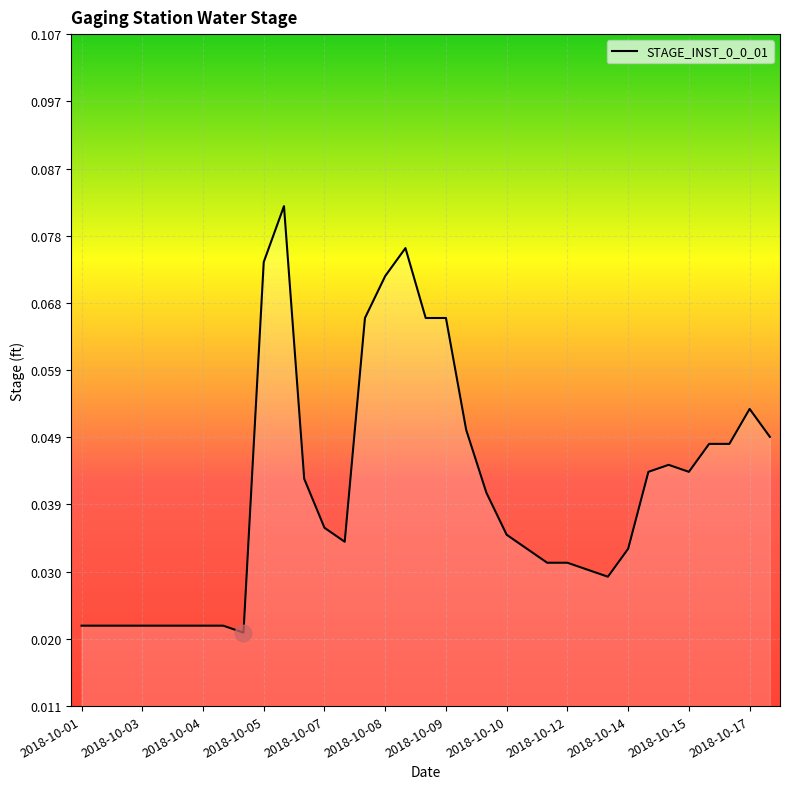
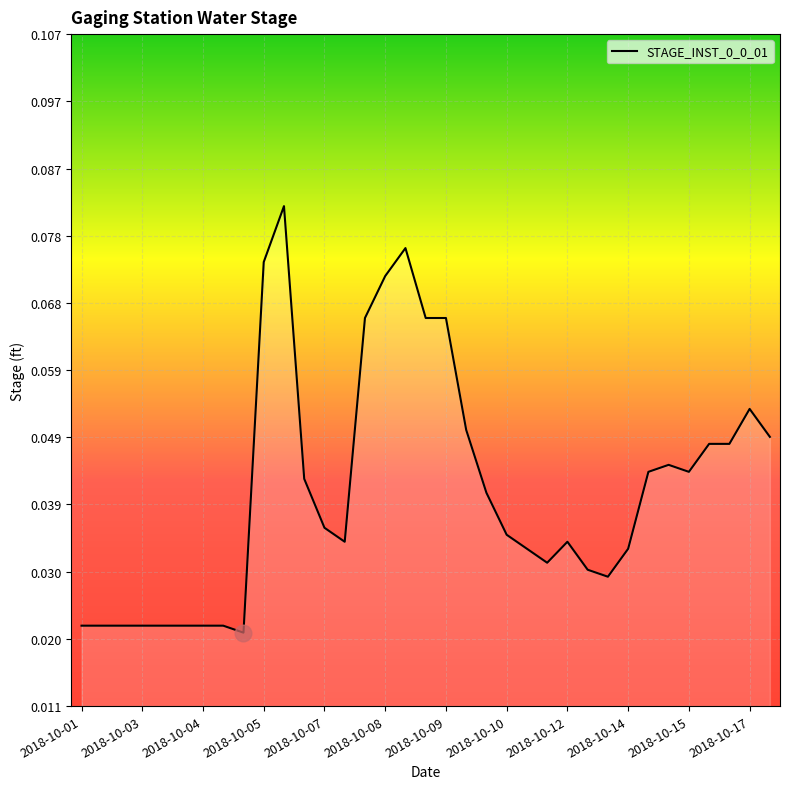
  {
    "STAGE_INST_0_0_01": {
      "2018-10-01": 0.022,
-     "2018-10-12": 0.031,
+     "2018-10-12": 0.034,
      "2018-10-17": 0.053
    }
  }
